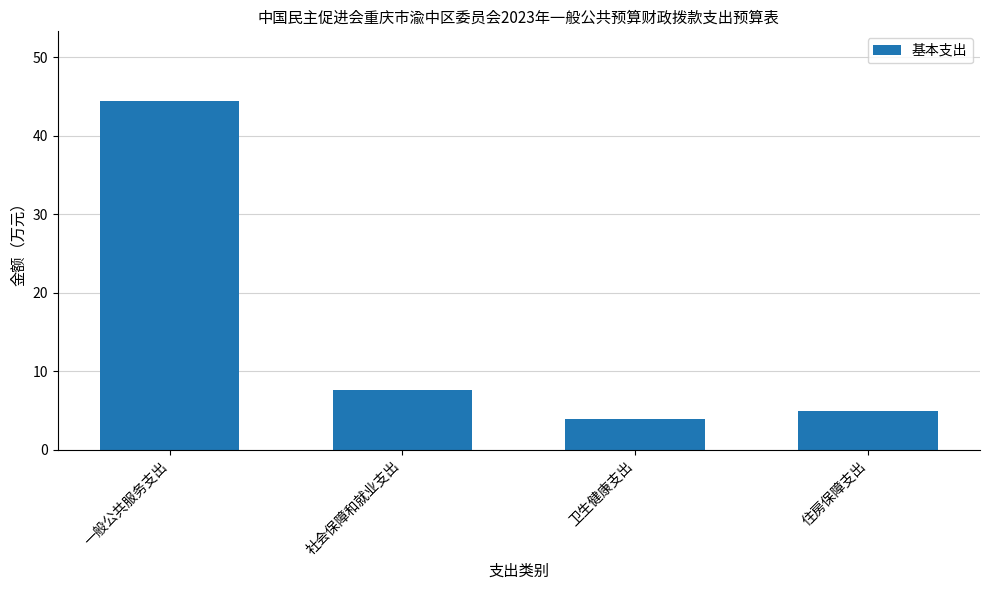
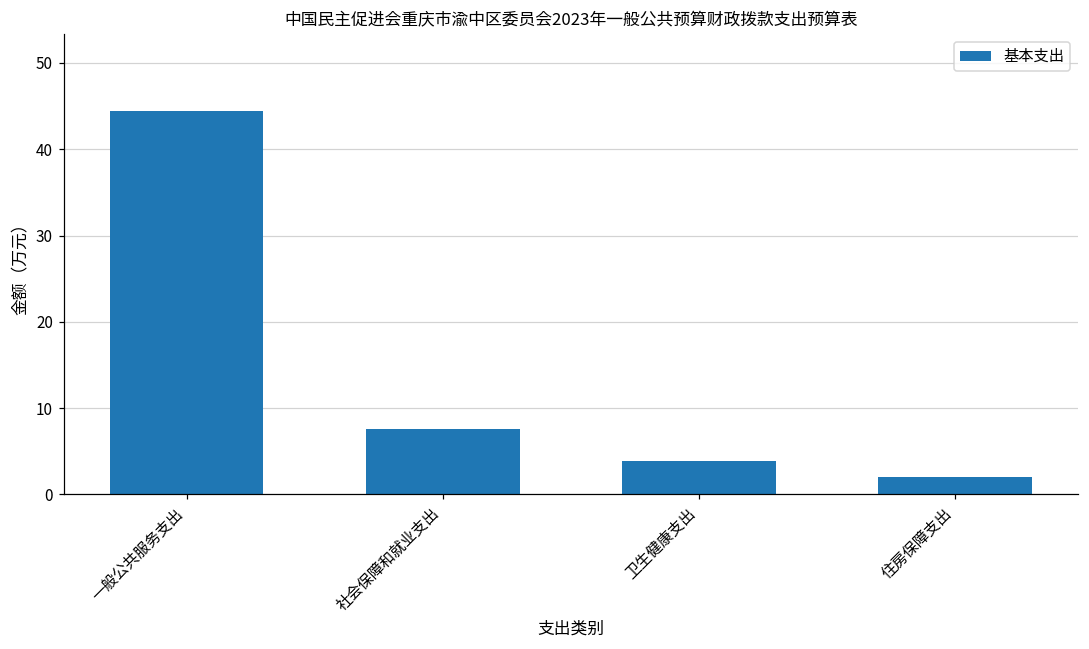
  {
    "一般公共服务支出": 44,
    "社会保障和就业支出": 8,
    "卫生健康支出": 4,
-   "住房保障支出": 5
+   "住房保障支出": 2
  }
